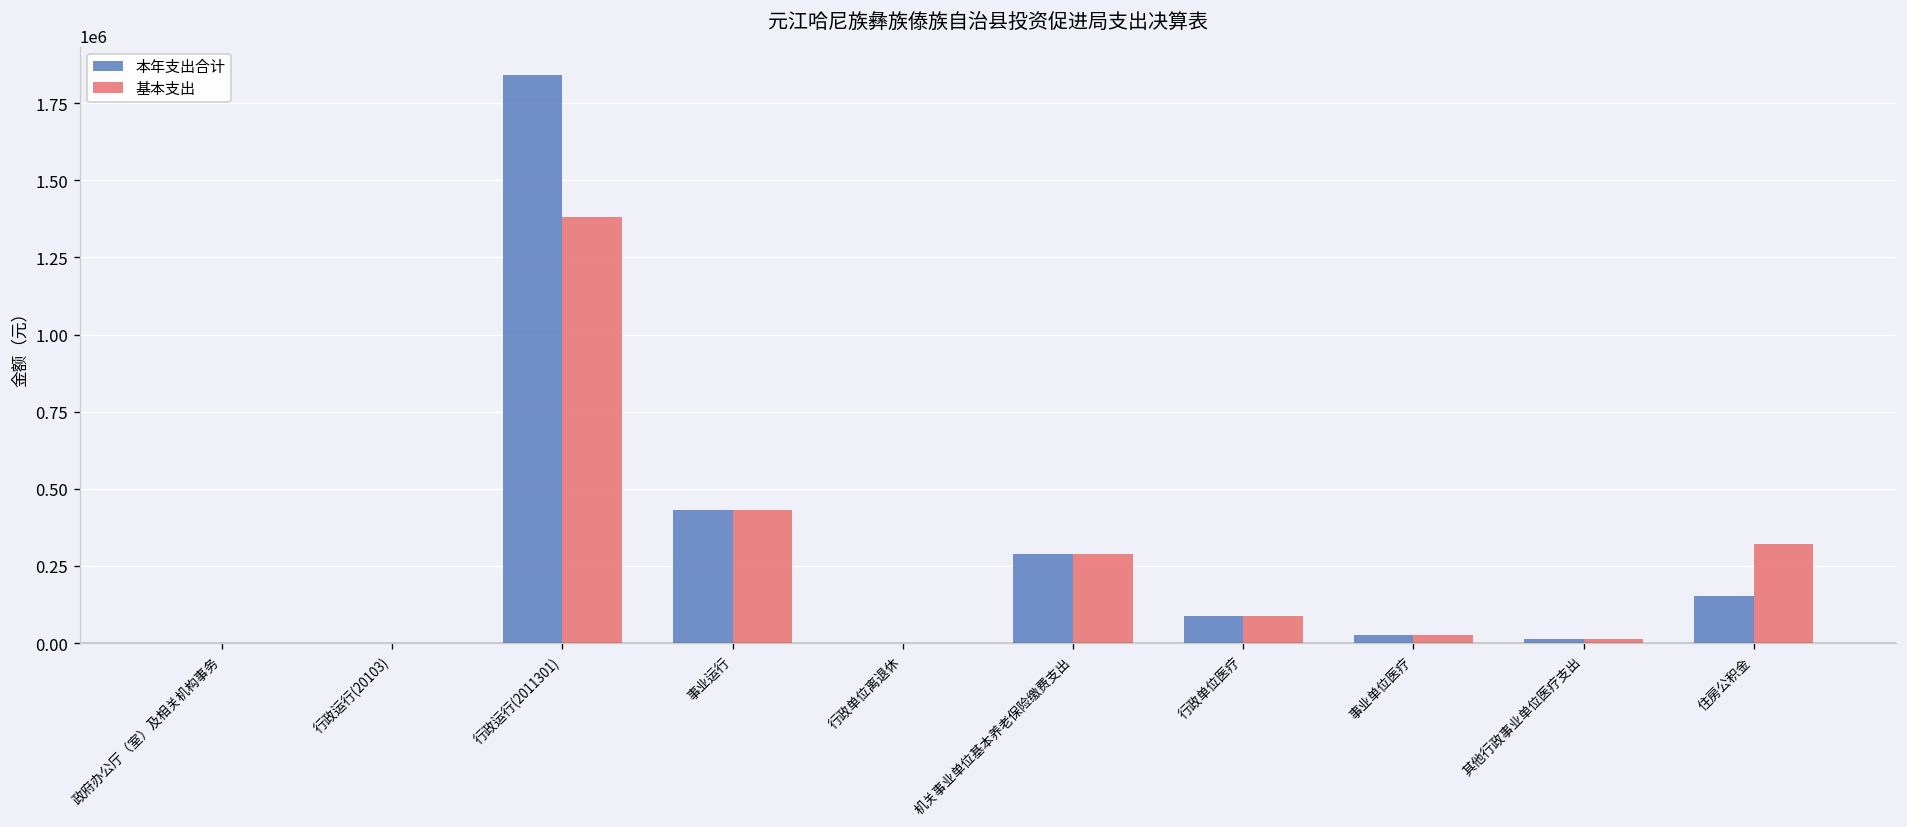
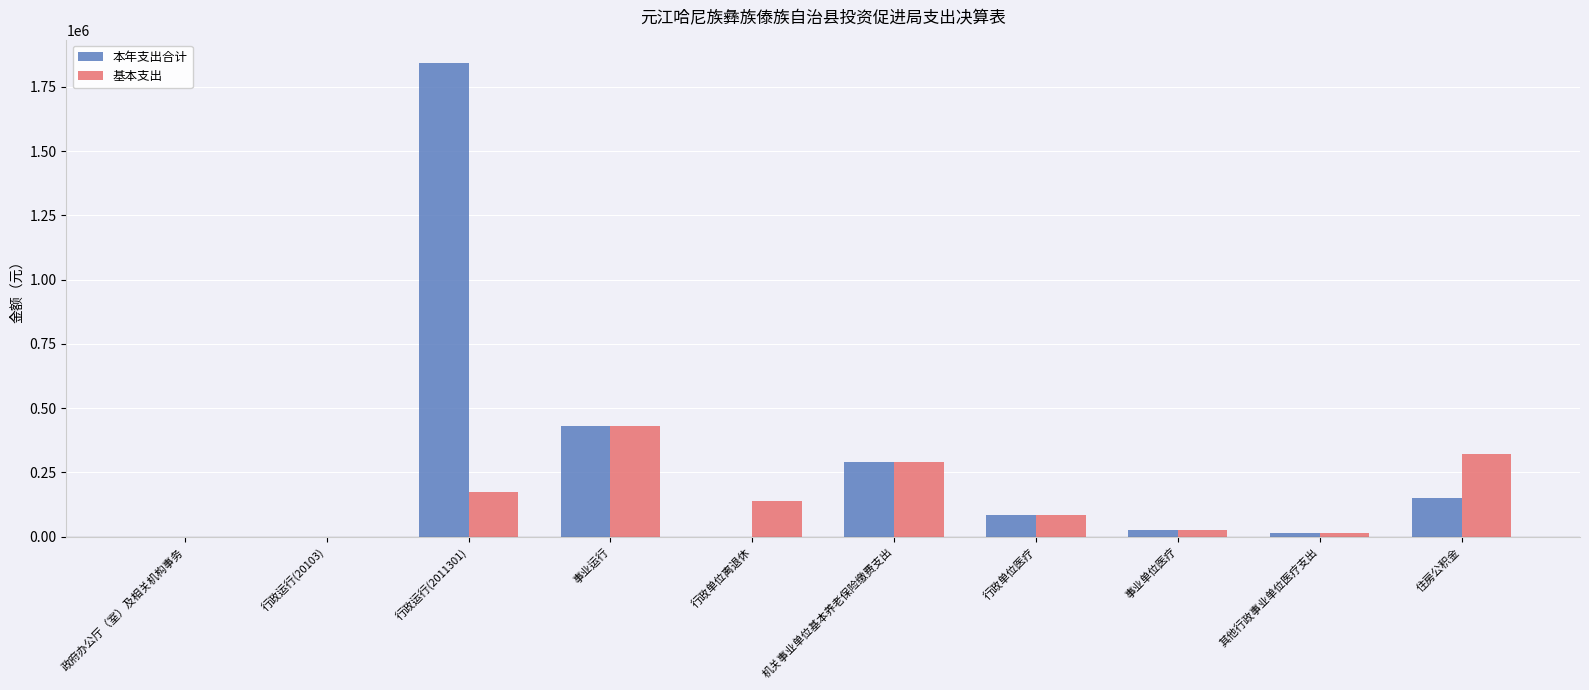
  {
    "本年支出合计": {
      "行政运行(2011301)": 1840000,
      "事业运行": 430000,
      "机关事业单位基本养老保险缴费支出": 290000,
      "行政单位医疗": 90000,
      "事业单位医疗": 30000,
      "其他行政事业单位医疗支出": 10000,
      "住房公积金": 150000
    },
    "基本支出": {
-     "行政运行(2011301)": 1380000,
+     "行政运行(2011301)": 170000,
      "事业运行": 430000,
-     "行政单位离退休": 0,
+     "行政单位离退休": 140000,
      "机关事业单位基本养老保险缴费支出": 290000,
      "行政单位医疗": 90000,
      "事业单位医疗": 30000,
      "其他行政事业单位医疗支出": 10000,
      "住房公积金": 320000
    }
  }
